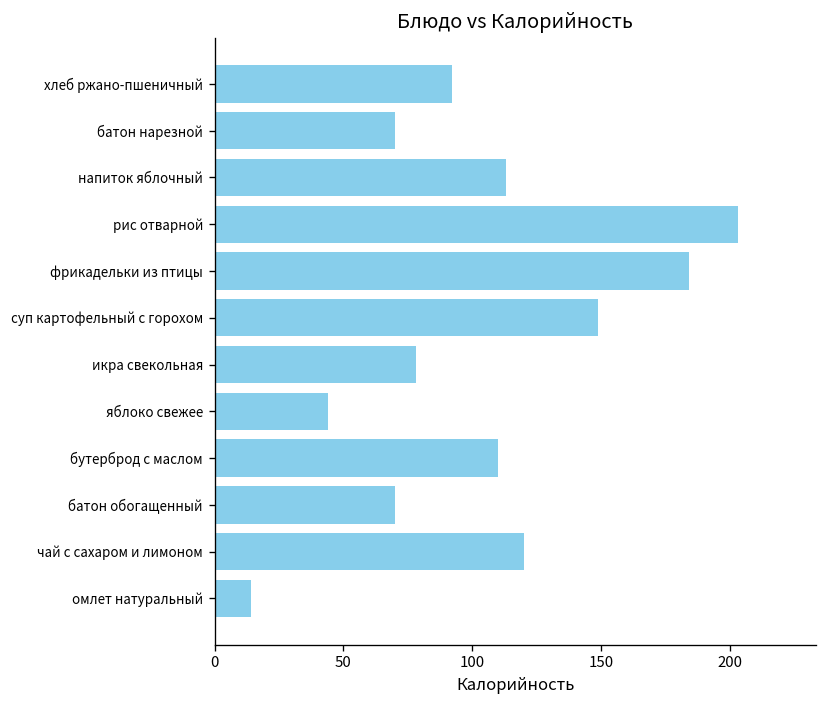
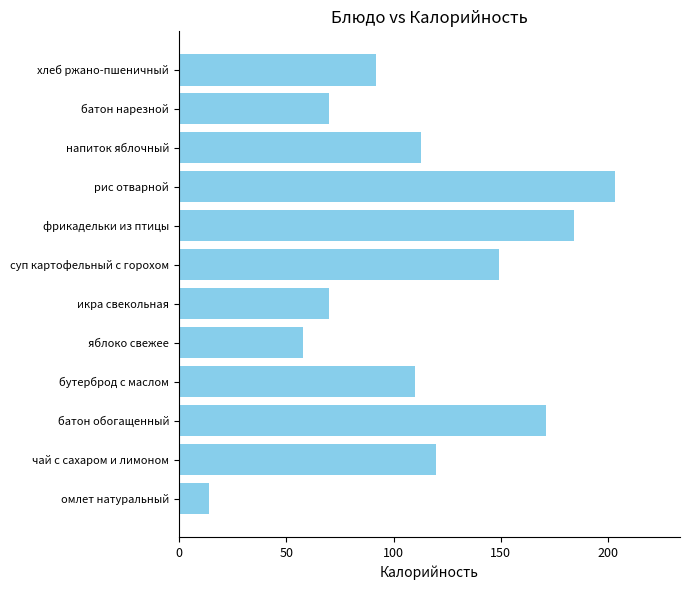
  {
    "хлеб ржано-пшеничный": 92,
    "батон нарезной": 70,
    "напиток яблочный": 113,
    "рис отварной": 203,
    "фрикадельки из птицы": 184,
    "суп картофельный с горохом": 149,
-   "икра свекольная": 78,
-   "яблоко свежее": 44,
+   "икра свекольная": 70,
+   "яблоко свежее": 58,
    "бутерброд с маслом": 110,
-   "батон обогащенный": 70,
+   "батон обогащенный": 171,
    "чай с сахаром и лимоном": 120,
    "омлет натуральный": 14
  }
